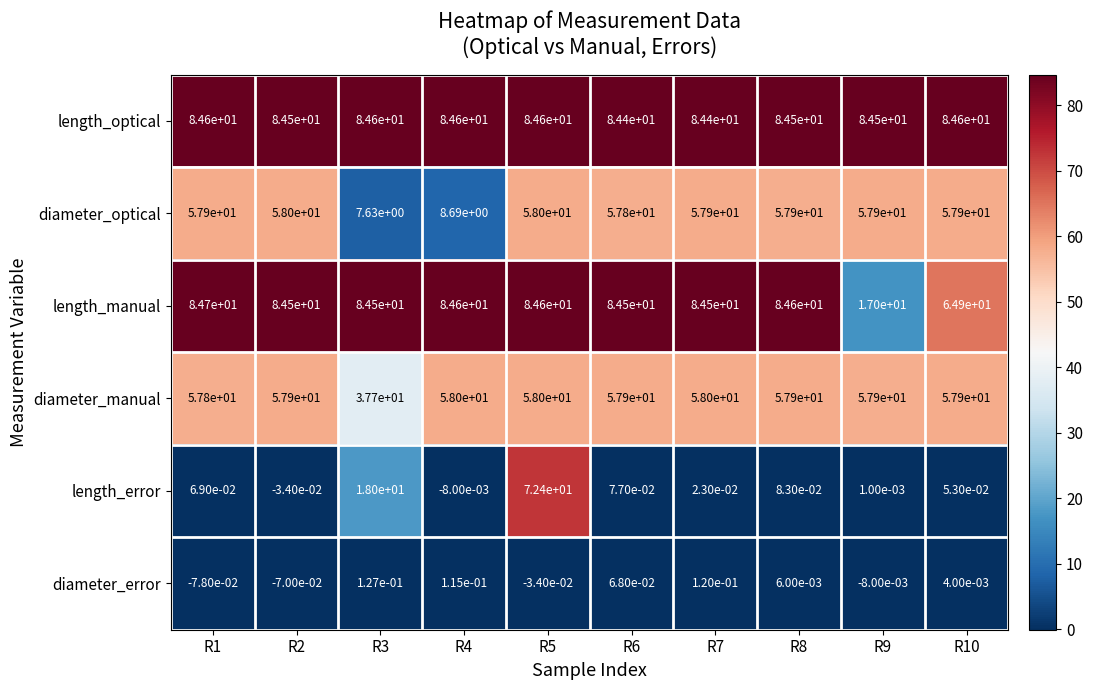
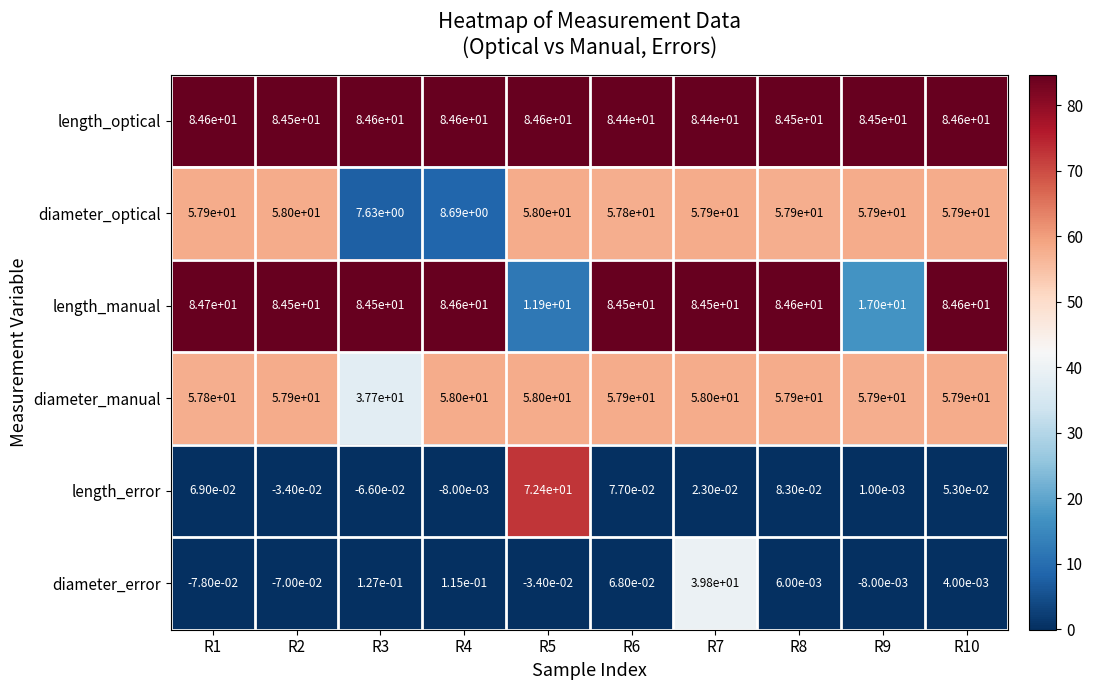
  {
    "length_optical": {
      "R1": "8.46e+01",
      "R2": "8.45e+01",
      "R3": "8.46e+01",
      "R4": "8.46e+01",
      "R5": "8.46e+01",
      "R6": "8.44e+01",
      "R7": "8.44e+01",
      "R8": "8.45e+01",
      "R9": "8.45e+01",
      "R10": "8.46e+01"
    },
    "diameter_optical": {
      "R1": "5.79e+01",
      "R2": "5.80e+01",
      "R3": "7.63e+00",
      "R4": "8.69e+00",
      "R5": "5.80e+01",
      "R6": "5.78e+01",
      "R7": "5.79e+01",
      "R8": "5.79e+01",
      "R9": "5.79e+01",
      "R10": "5.79e+01"
    },
    "length_manual": {
      "R1": "8.47e+01",
      "R2": "8.45e+01",
      "R3": "8.45e+01",
      "R4": "8.46e+01",
-     "R5": "8.46e+01",
+     "R5": "1.19e+01",
      "R6": "8.45e+01",
      "R7": "8.45e+01",
      "R8": "8.46e+01",
      "R9": "1.70e+01",
-     "R10": "6.49e+01"
+     "R10": "8.46e+01"
    },
    "diameter_manual": {
      "R1": "5.78e+01",
      "R2": "5.79e+01",
      "R3": "3.77e+01",
      "R4": "5.80e+01",
      "R5": "5.80e+01",
      "R6": "5.79e+01",
      "R7": "5.80e+01",
      "R8": "5.79e+01",
      "R9": "5.79e+01",
      "R10": "5.79e+01"
    },
    "length_error": {
      "R1": "6.90e-02",
      "R2": "-3.40e-02",
-     "R3": "1.80e+01",
+     "R3": "-6.60e-02",
      "R4": "-8.00e-03",
      "R5": "7.24e+01",
      "R6": "7.70e-02",
      "R7": "2.30e-02",
      "R8": "8.30e-02",
      "R9": "1.00e-03",
      "R10": "5.30e-02"
    },
    "diameter_error": {
      "R1": "-7.80e-02",
      "R2": "-7.00e-02",
      "R3": "1.27e-01",
      "R4": "1.15e-01",
      "R5": "-3.40e-02",
      "R6": "6.80e-02",
-     "R7": "1.20e-01",
+     "R7": "3.98e+01",
      "R8": "6.00e-03",
      "R9": "-8.00e-03",
      "R10": "4.00e-03"
    }
  }
